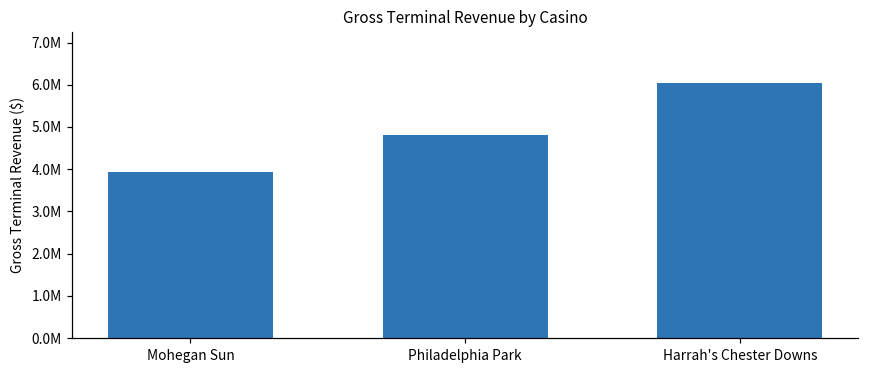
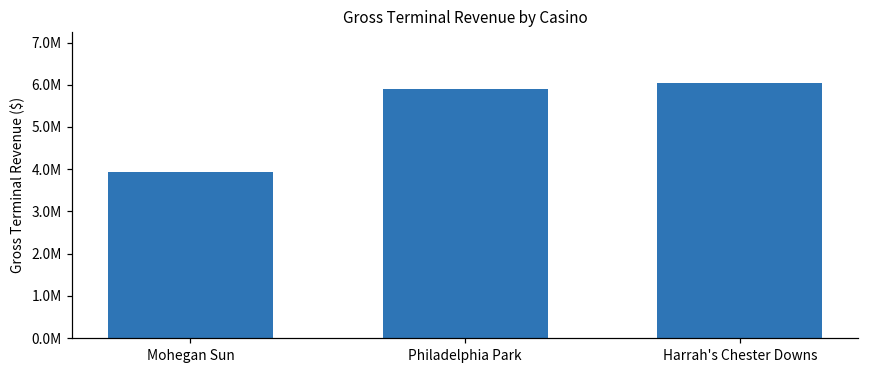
  {
    "Mohegan Sun": 3900000,
-   "Philadelphia Park": 4800000,
+   "Philadelphia Park": 5900000,
    "Harrah's Chester Downs": 6000000
  }
